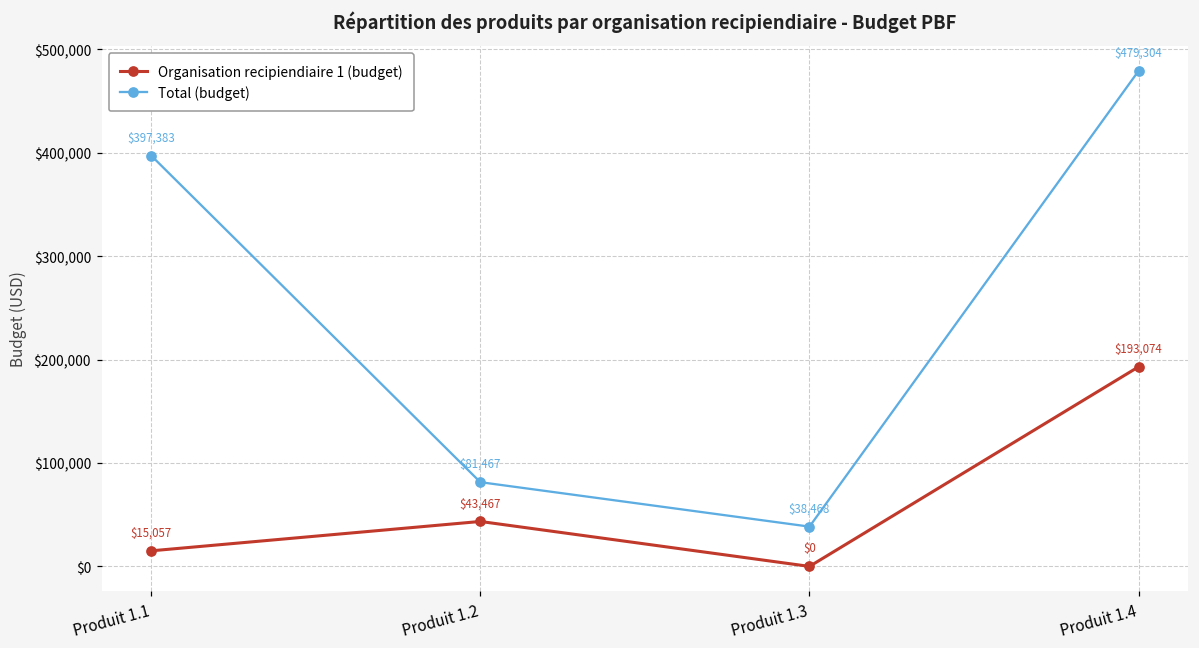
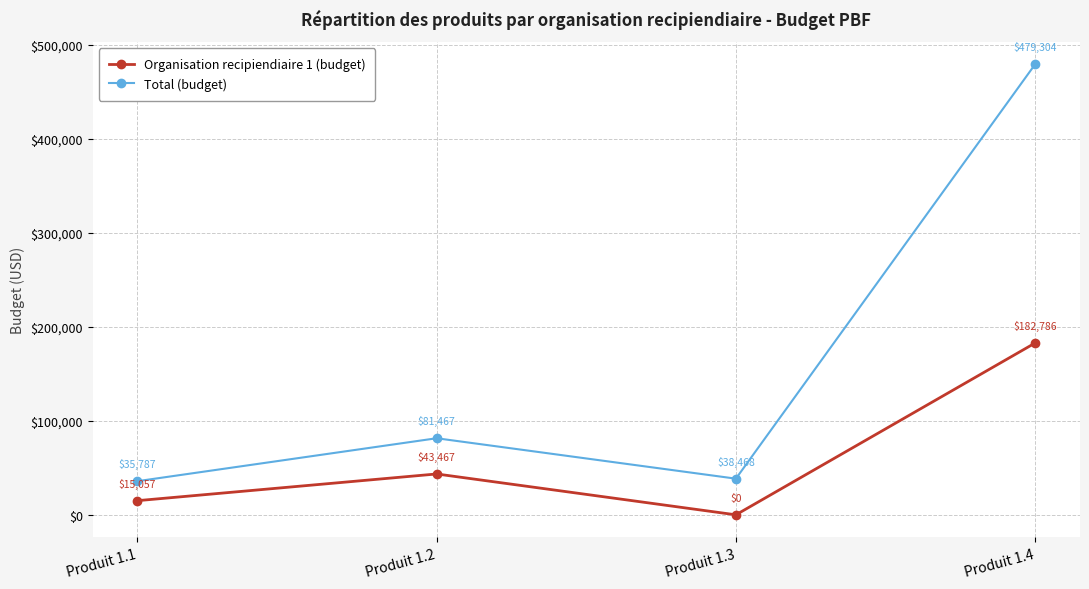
  {
    "Organisation recipiendiaire 1 (budget)": {
      "Produit 1.1": "$15,057",
      "Produit 1.2": "$43,467",
      "Produit 1.3": "$0",
-     "Produit 1.4": "$193,074"
+     "Produit 1.4": "$182,786"
    },
    "Total (budget)": {
-     "Produit 1.1": "$397,383",
+     "Produit 1.1": "$35,787",
      "Produit 1.2": "$81,467",
      "Produit 1.3": "$38,468",
      "Produit 1.4": "$479,304"
    }
  }
